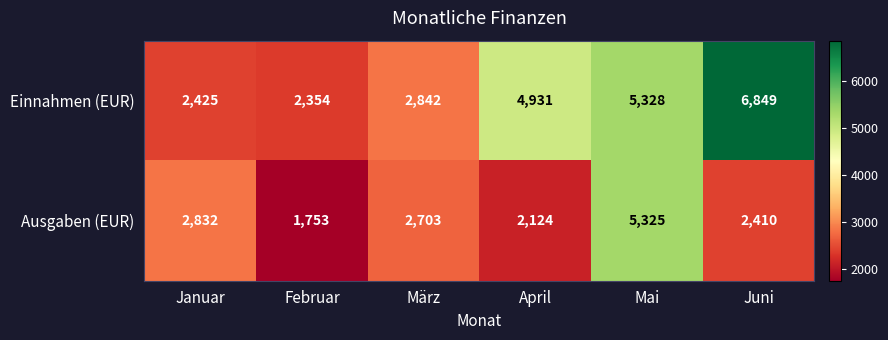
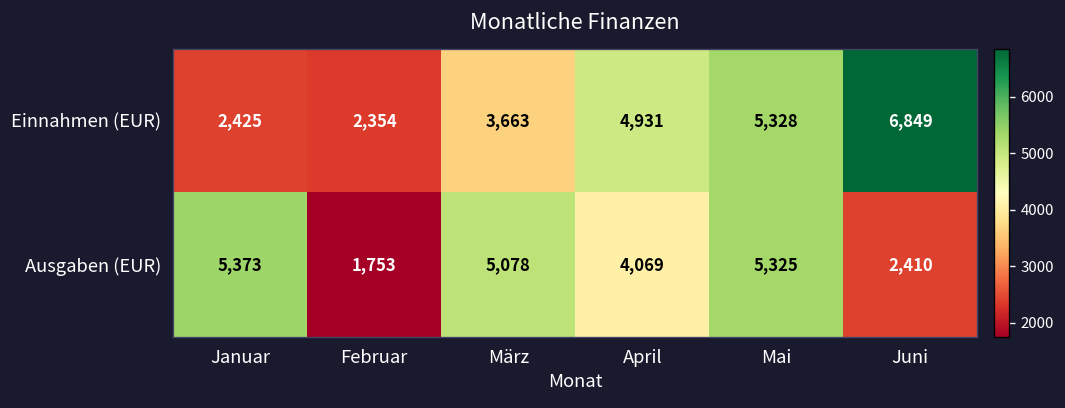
  {
    "Einnahmen (EUR)": {
      "Januar": "2,425",
      "Februar": "2,354",
-     "März": "2,842",
+     "März": "3,663",
      "April": "4,931",
      "Mai": "5,328",
      "Juni": "6,849"
    },
    "Ausgaben (EUR)": {
-     "Januar": "2,832",
+     "Januar": "5,373",
      "Februar": "1,753",
-     "März": "2,703",
-     "April": "2,124",
+     "März": "5,078",
+     "April": "4,069",
      "Mai": "5,325",
      "Juni": "2,410"
    }
  }
